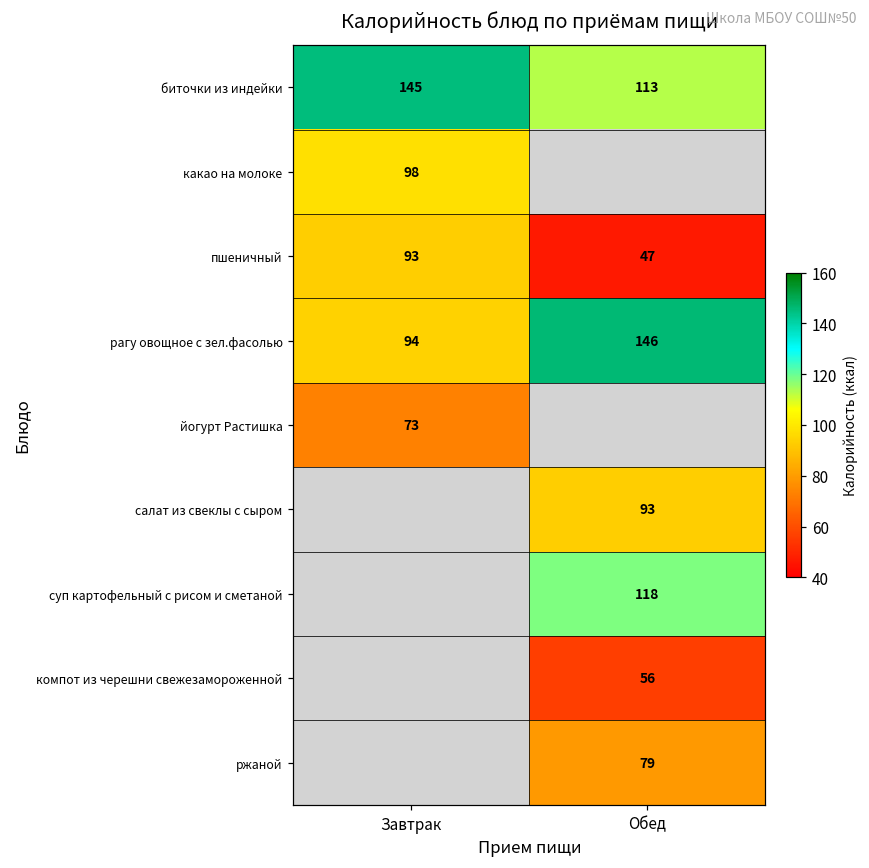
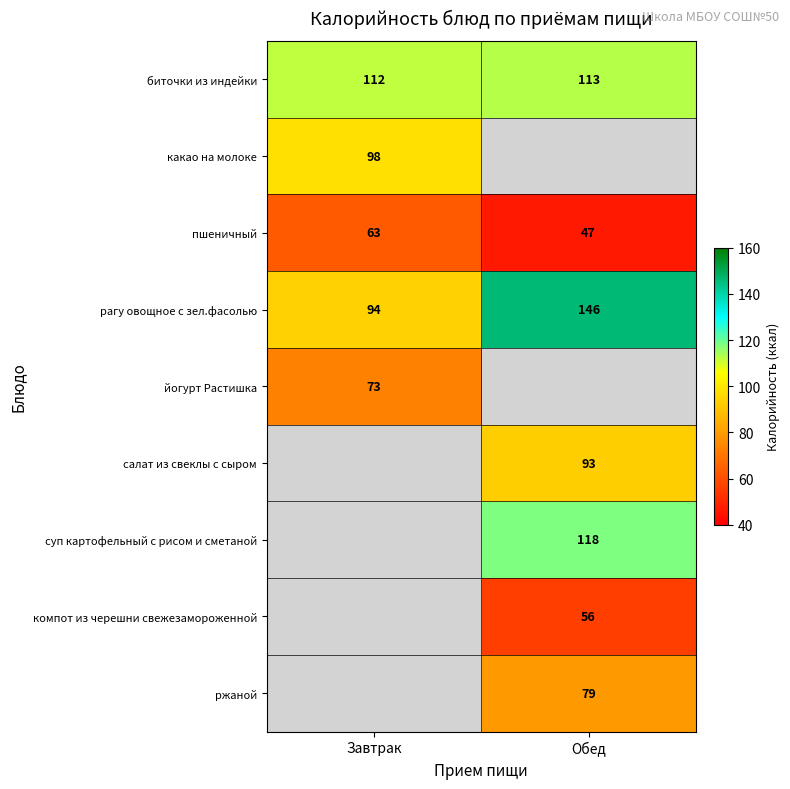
  {
    "биточки из индейки": {
-     "Завтрак": 145,
+     "Завтрак": 112,
      "Обед": 113
    },
    "какао на молоке": {
      "Завтрак": 98
    },
    "пшеничный": {
-     "Завтрак": 93,
+     "Завтрак": 63,
      "Обед": 47
    },
    "рагу овощное с зел.фасолью": {
      "Завтрак": 94,
      "Обед": 146
    },
    "йогурт Растишка": {
      "Завтрак": 73
    },
    "салат из свеклы с сыром": {
      "Обед": 93
    },
    "суп картофельный с рисом и сметаной": {
      "Обед": 118
    },
    "компот из черешни свежезамороженной": {
      "Обед": 56
    },
    "ржаной": {
      "Обед": 79
    }
  }
